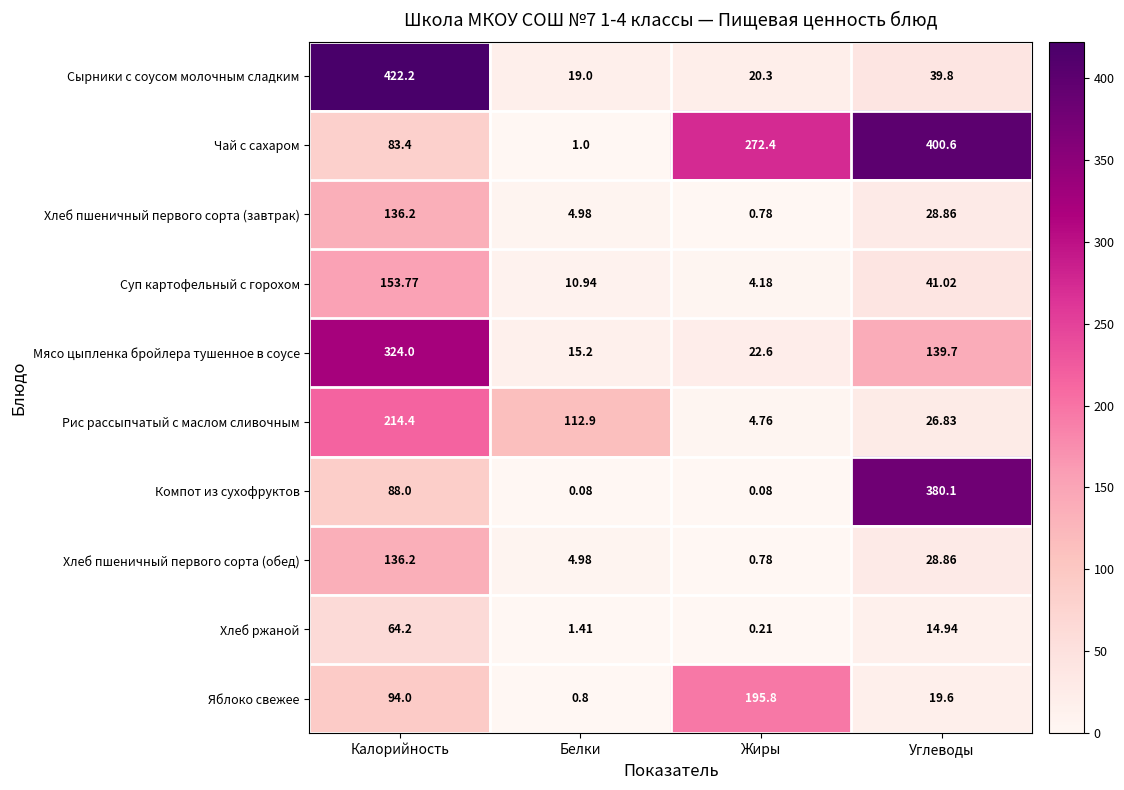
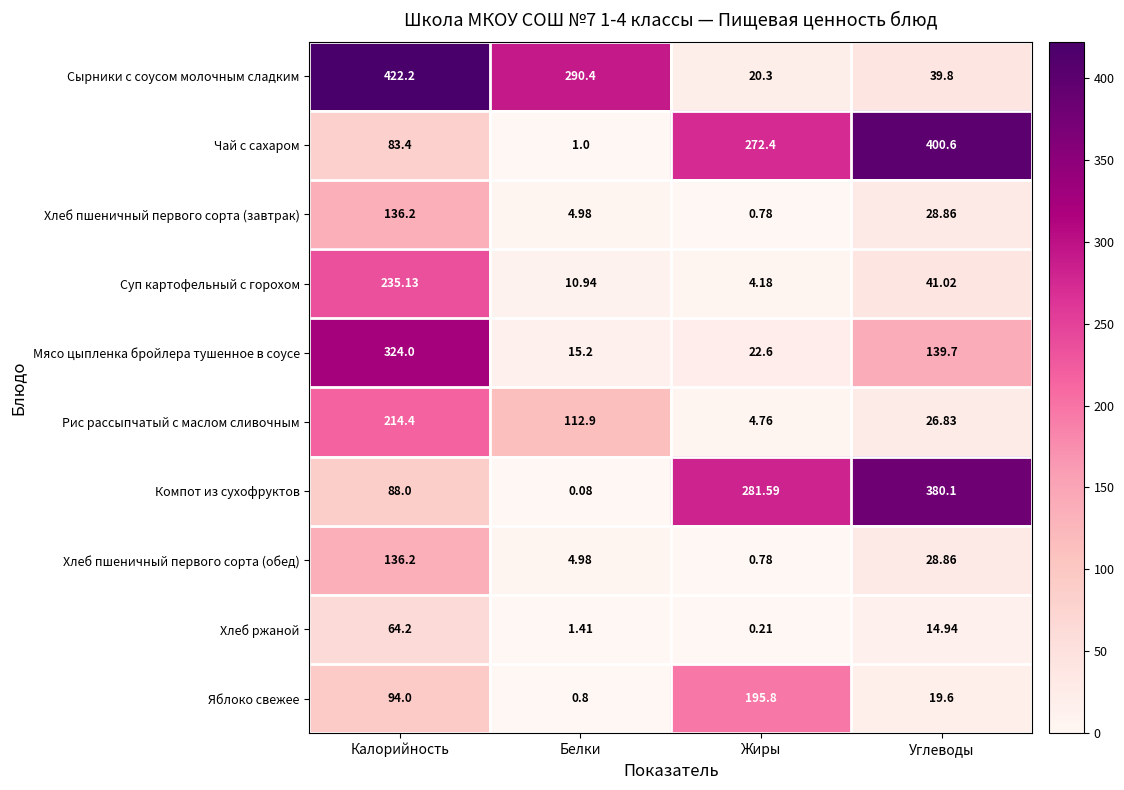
  {
    "Сырники с соусом молочным сладким": {
      "Калорийность": 422.2,
-     "Белки": 19.0,
+     "Белки": 290.4,
      "Жиры": 20.3,
      "Углеводы": 39.8
    },
    "Чай с сахаром": {
      "Калорийность": 83.4,
      "Белки": 1.0,
      "Жиры": 272.4,
      "Углеводы": 400.6
    },
    "Хлеб пшеничный первого сорта (завтрак)": {
      "Калорийность": 136.2,
      "Белки": 4.98,
      "Жиры": 0.78,
      "Углеводы": 28.86
    },
    "Суп картофельный с горохом": {
-     "Калорийность": 153.77,
+     "Калорийность": 235.13,
      "Белки": 10.94,
      "Жиры": 4.18,
      "Углеводы": 41.02
    },
    "Мясо цыпленка бройлера тушенное в соусе": {
      "Калорийность": 324.0,
      "Белки": 15.2,
      "Жиры": 22.6,
      "Углеводы": 139.7
    },
    "Рис рассыпчатый с маслом сливочным": {
      "Калорийность": 214.4,
      "Белки": 112.9,
      "Жиры": 4.76,
      "Углеводы": 26.83
    },
    "Компот из сухофруктов": {
      "Калорийность": 88.0,
      "Белки": 0.08,
-     "Жиры": 0.08,
+     "Жиры": 281.59,
      "Углеводы": 380.1
    },
    "Хлеб пшеничный первого сорта (обед)": {
      "Калорийность": 136.2,
      "Белки": 4.98,
      "Жиры": 0.78,
      "Углеводы": 28.86
    },
    "Хлеб ржаной": {
      "Калорийность": 64.2,
      "Белки": 1.41,
      "Жиры": 0.21,
      "Углеводы": 14.94
    },
    "Яблоко свежее": {
      "Калорийность": 94.0,
      "Белки": 0.8,
      "Жиры": 195.8,
      "Углеводы": 19.6
    }
  }
